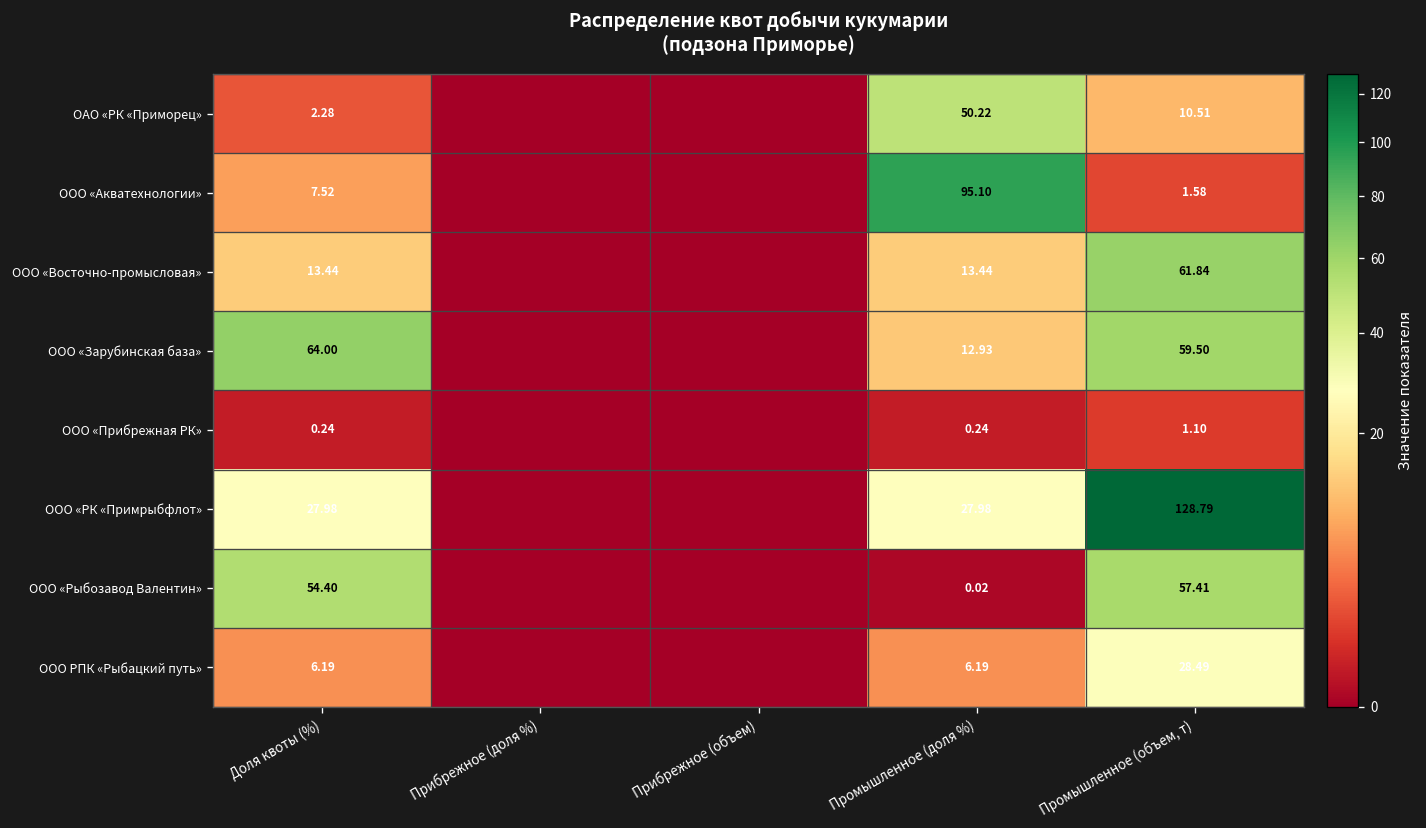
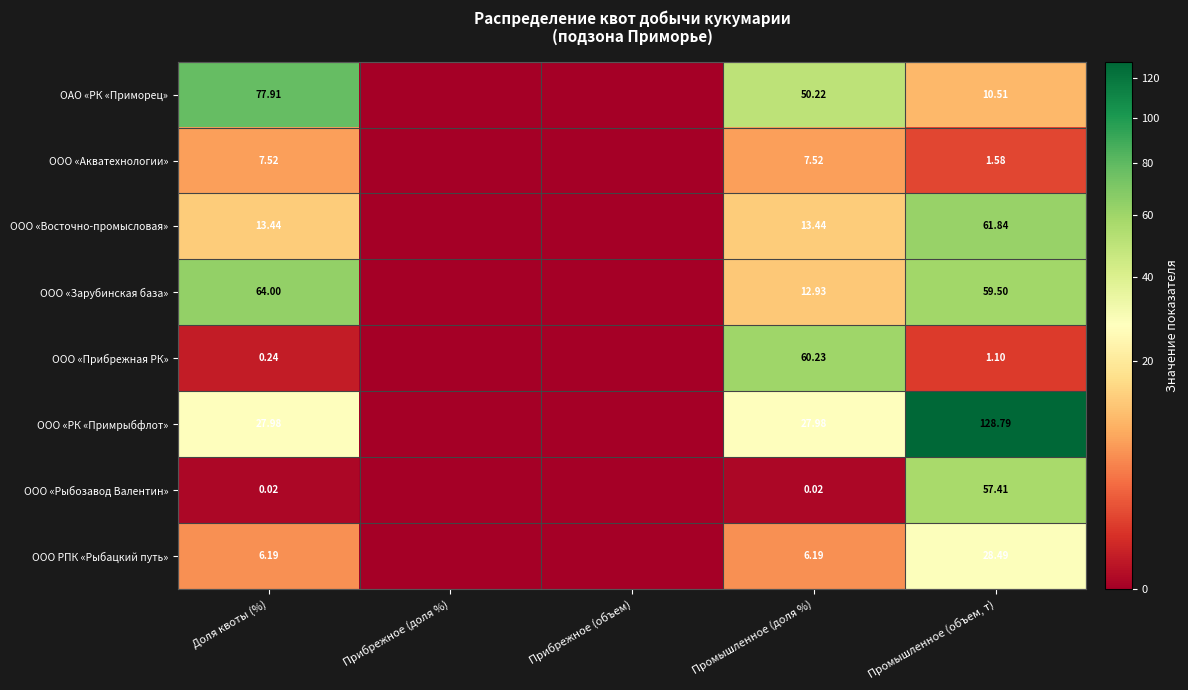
  {
    "ОАО «РК «Приморец»": {
-     "Доля квоты (%)": 2.28,
+     "Доля квоты (%)": 77.91,
      "Промышленное (доля %)": 50.22,
      "Промышленное (объем, т)": 10.51
    },
    "ООО «Акватехнологии»": {
      "Доля квоты (%)": 7.52,
-     "Промышленное (доля %)": 95.10,
+     "Промышленное (доля %)": 7.52,
      "Промышленное (объем, т)": 1.58
    },
    "ООО «Восточно-промысловая»": {
      "Доля квоты (%)": 13.44,
      "Промышленное (доля %)": 13.44,
      "Промышленное (объем, т)": 61.84
    },
    "ООО «Зарубинская база»": {
      "Доля квоты (%)": 64.00,
      "Промышленное (доля %)": 12.93,
      "Промышленное (объем, т)": 59.50
    },
    "ООО «Прибрежная РК»": {
      "Доля квоты (%)": 0.24,
-     "Промышленное (доля %)": 0.24,
+     "Промышленное (доля %)": 60.23,
      "Промышленное (объем, т)": 1.10
    },
    "ООО «РК «Примрыбфлот»": {
      "Доля квоты (%)": 27.98,
      "Промышленное (доля %)": 27.98,
      "Промышленное (объем, т)": 128.79
    },
    "ООО «Рыбозавод Валентин»": {
-     "Доля квоты (%)": 54.40,
+     "Доля квоты (%)": 0.02,
      "Промышленное (доля %)": 0.02,
      "Промышленное (объем, т)": 57.41
    },
    "ООО РПК «Рыбацкий путь»": {
      "Доля квоты (%)": 6.19,
      "Промышленное (доля %)": 6.19,
      "Промышленное (объем, т)": 28.49
    }
  }
